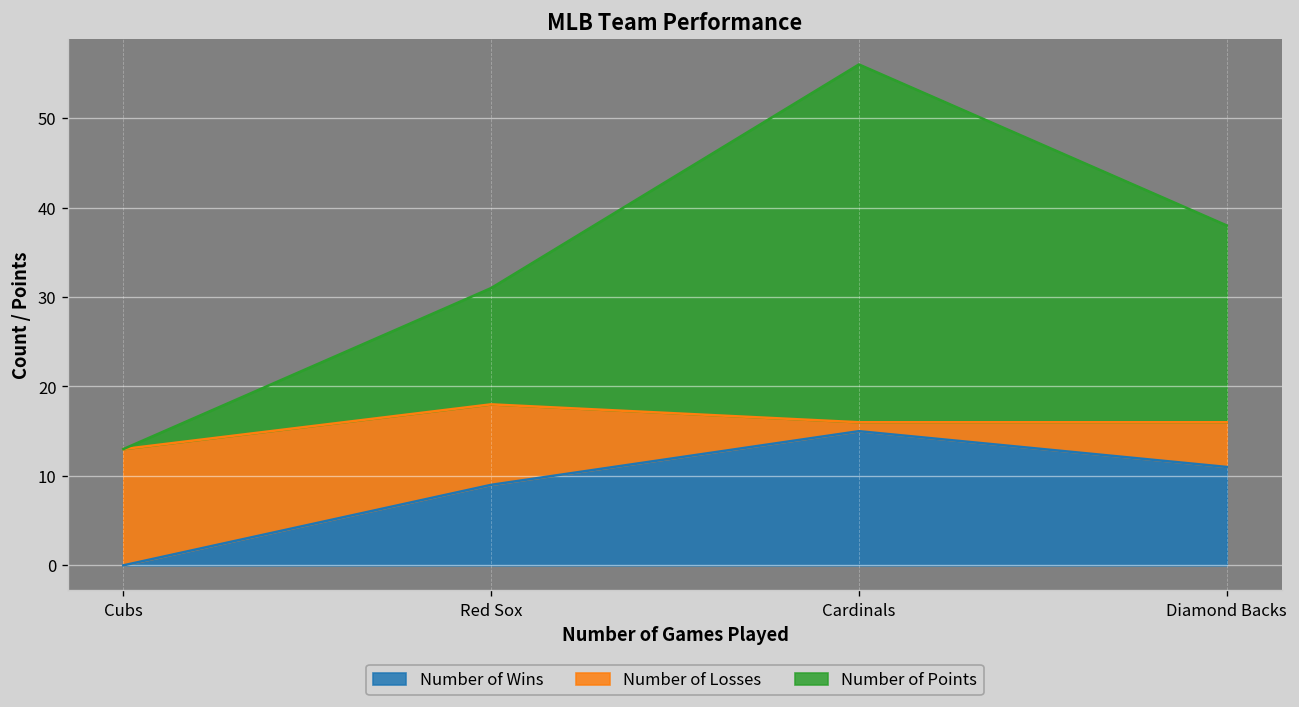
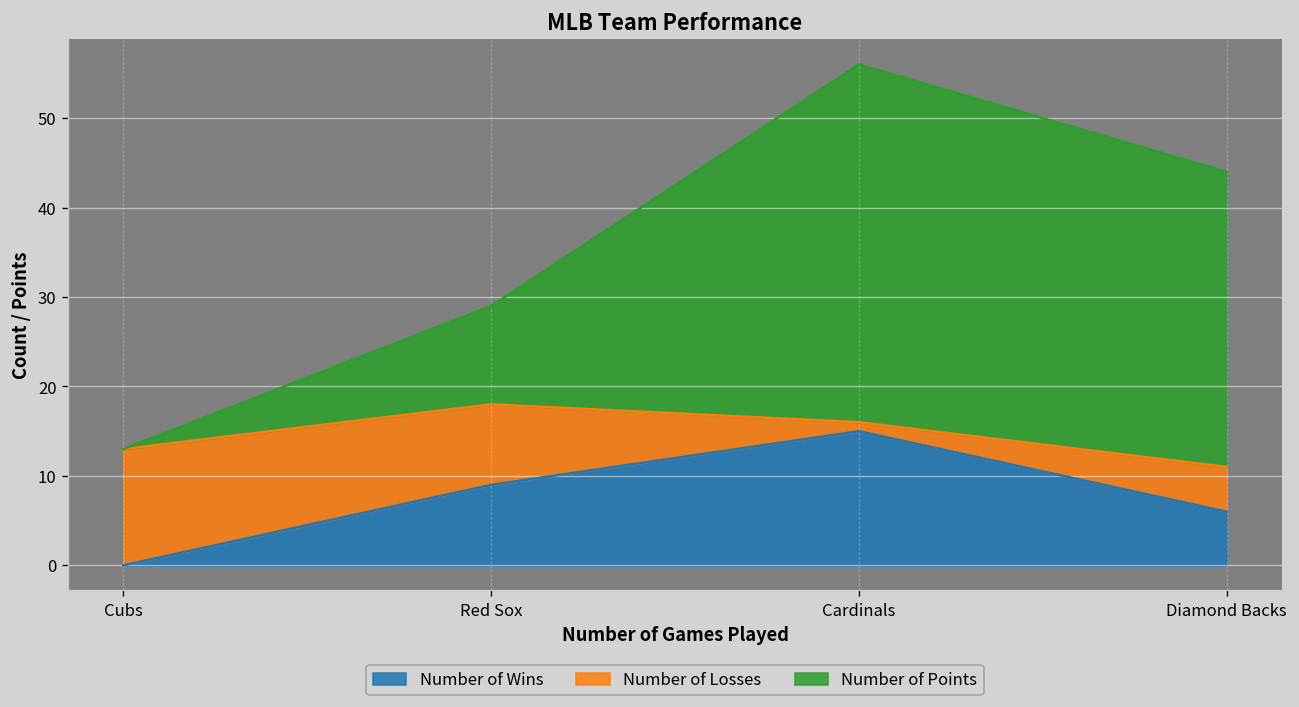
  {
    "Number of Wins": {
      "Cubs": 0,
      "Red Sox": 9,
      "Cardinals": 15,
-     "Diamond Backs": 11
+     "Diamond Backs": 6
    },
    "Number of Losses": {
      "Red Sox": 9,
      "Cardinals": 1,
      "Diamond Backs": 5
    },
    "Number of Points": {
-     "Red Sox": 13,
+     "Red Sox": 11,
      "Cardinals": 40,
-     "Diamond Backs": 22
+     "Diamond Backs": 33
    }
  }
